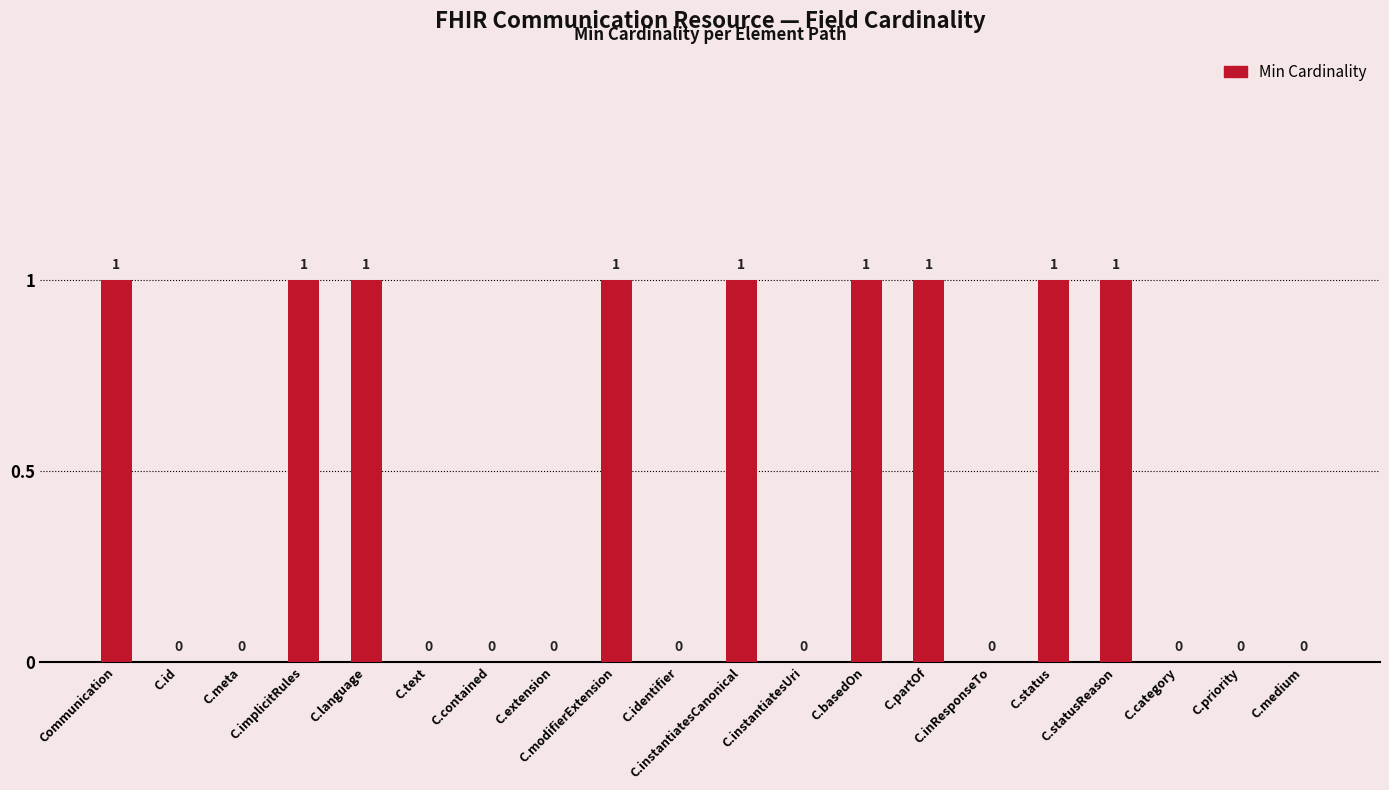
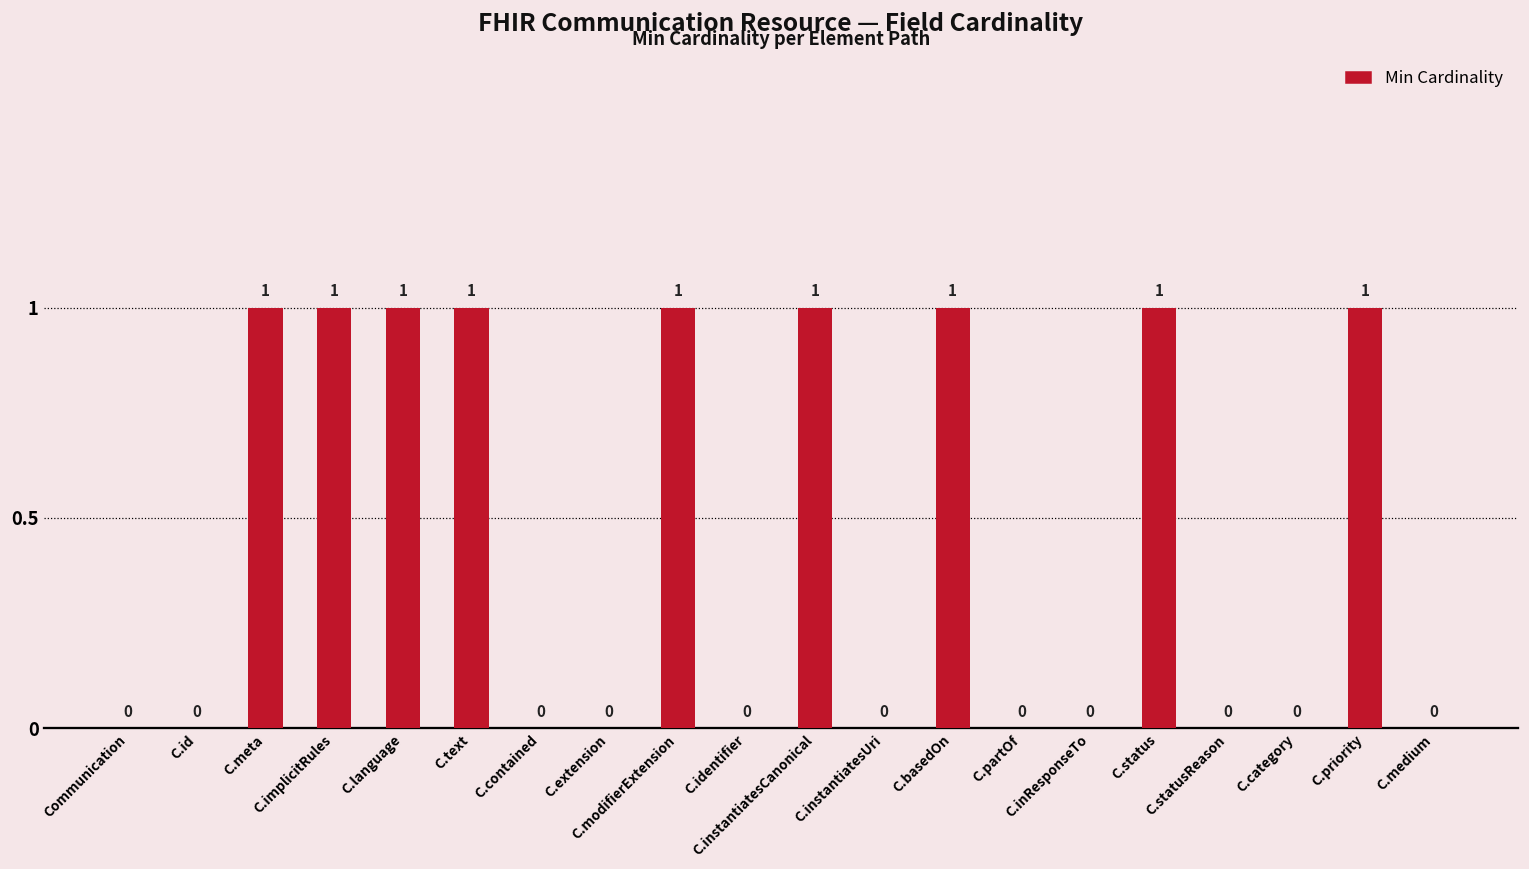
  {
-   "Communication": 1,
+   "Communication": 0,
    "C.id": 0,
-   "C.meta": 0,
+   "C.meta": 1,
    "C.implicitRules": 1,
    "C.language": 1,
-   "C.text": 0,
+   "C.text": 1,
    "C.contained": 0,
    "C.extension": 0,
    "C.modifierExtension": 1,
    "C.identifier": 0,
    "C.instantiatesCanonical": 1,
    "C.instantiatesUri": 0,
    "C.basedOn": 1,
-   "C.partOf": 1,
+   "C.partOf": 0,
    "C.inResponseTo": 0,
    "C.status": 1,
-   "C.statusReason": 1,
+   "C.statusReason": 0,
    "C.category": 0,
-   "C.priority": 0,
+   "C.priority": 1,
    "C.medium": 0
  }
